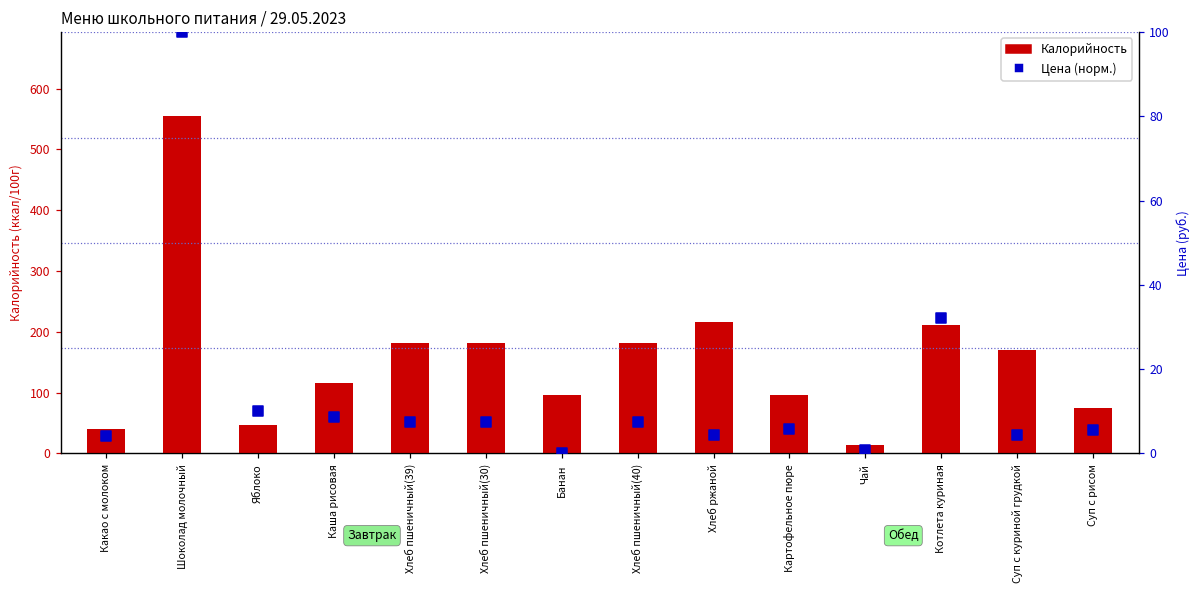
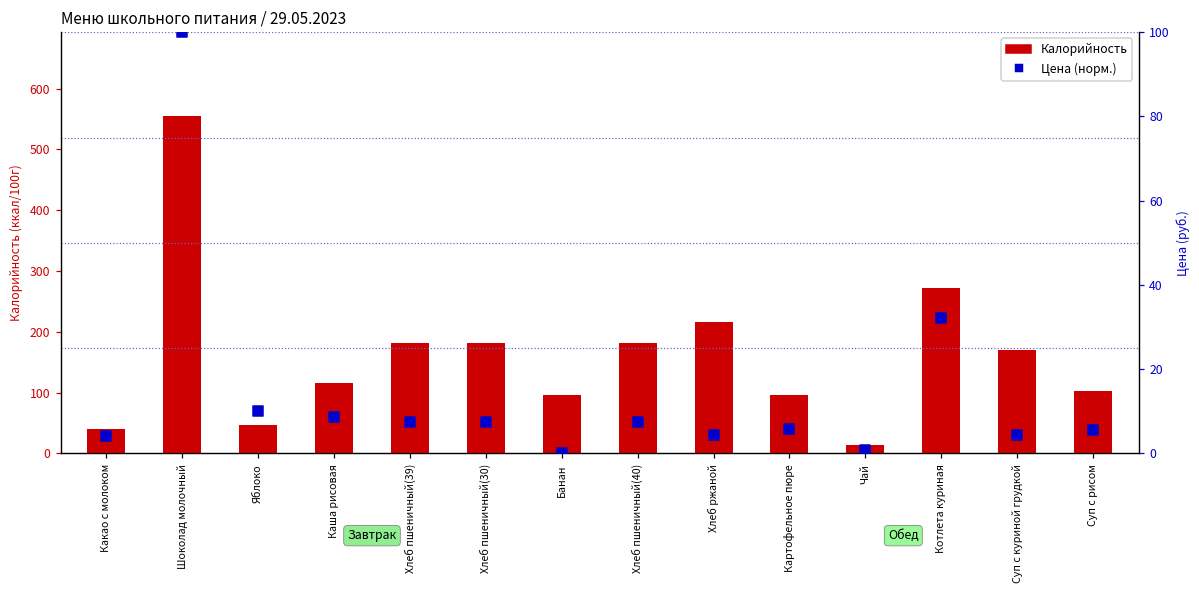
  {
    "Калорийность": {
      "Какао с молоком": 40,
      "Шоколад молочный": 550,
      "Яблоко": 50,
      "Каша рисовая": 120,
      "Хлеб пшеничный(39)": 180,
      "Хлеб пшеничный(30)": 180,
      "Банан": 100,
      "Хлеб пшеничный(40)": 180,
      "Хлеб ржаной": 220,
      "Картофельное пюре": 100,
      "Чай": 10,
-     "Котлета куриная": 210,
+     "Котлета куриная": 270,
      "Суп с куриной грудкой": 170,
-     "Суп с рисом": 70
+     "Суп с рисом": 100
    }
  }
